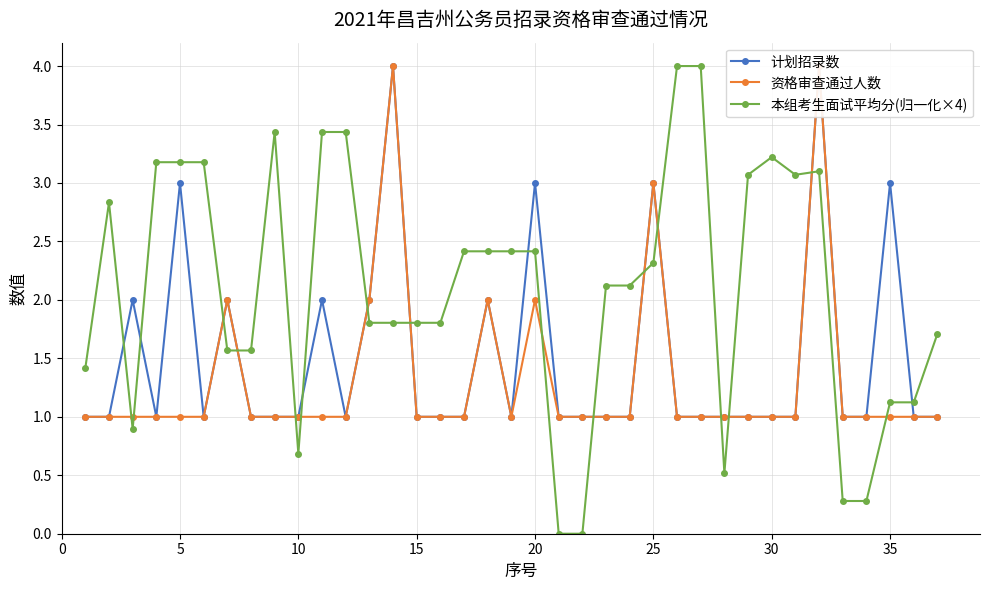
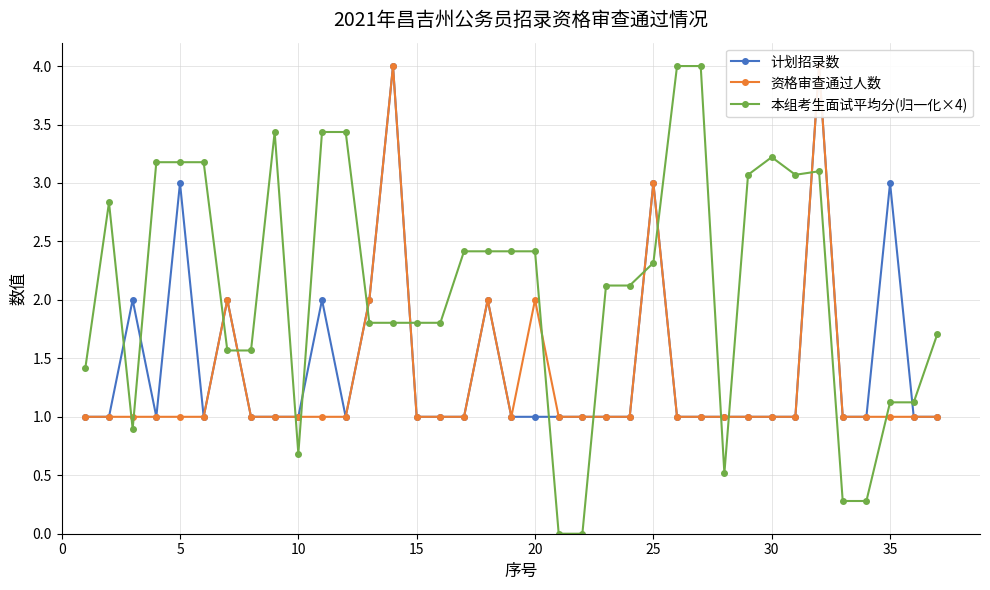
  {
    "计划招录数": {
      "5": 3,
-     "20": 3,
+     "20": 1,
      "35": 3
    },
    "资格审查通过人数": {
      "5": 1,
      "20": 2,
      "35": 1
    },
    "本组考生面试平均分(归一化×4)": {
      "5": 3.18,
      "10": 0.68,
      "15": 1.80,
      "20": 2.42,
      "25": 2.32,
      "30": 3.22,
      "35": 1.12
    }
  }
